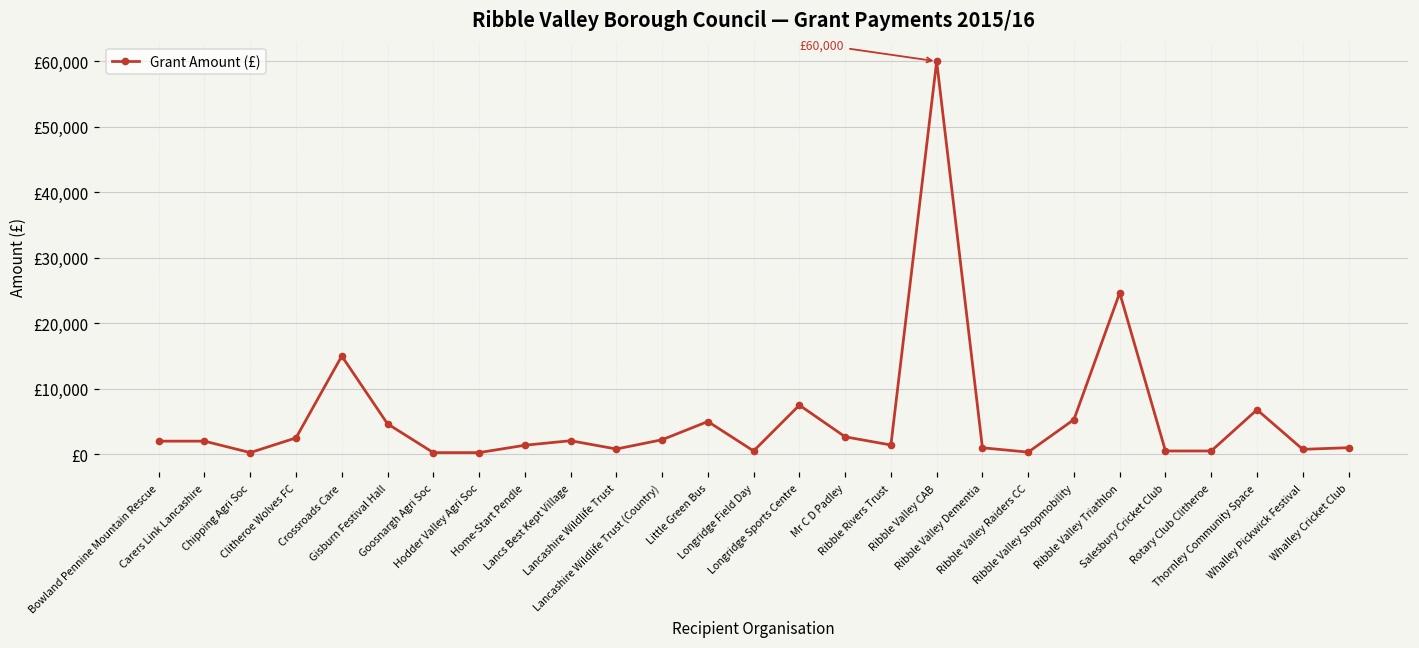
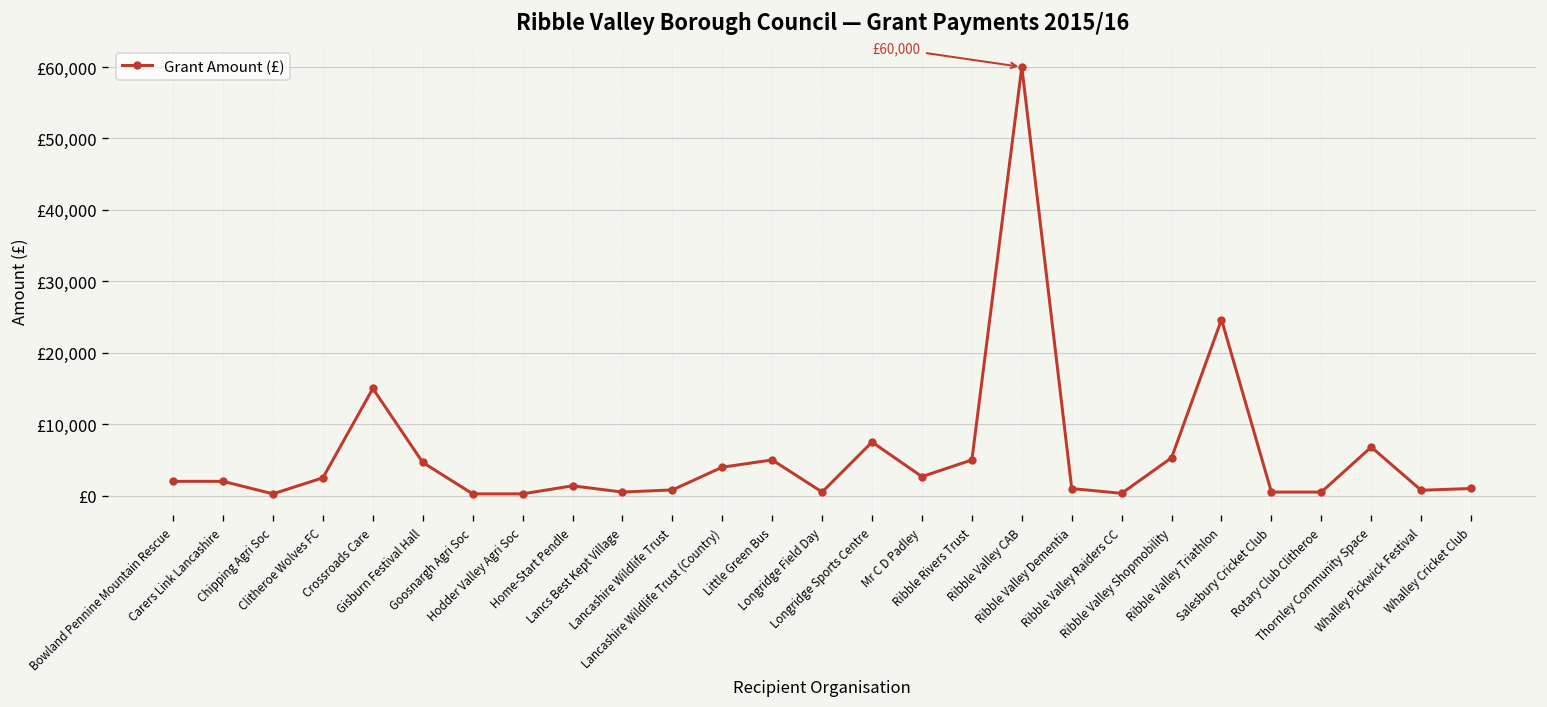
  {
    "Bowland Pennine Mountain Rescue": "£2,000",
    "Carers Link Lancashire": "£2,000",
    "Chipping Agri Soc": "£0",
    "Clitheroe Wolves FC": "£3,000",
    "Crossroads Care": "£15,000",
    "Gisburn Festival Hall": "£5,000",
    "Goosnargh Agri Soc": "£0",
    "Hodder Valley Agri Soc": "£0",
    "Home-Start Pendle": "£1,000",
-   "Lancs Best Kept Village": "£2,000",
+   "Lancs Best Kept Village": "£1,000",
    "Lancashire Wildlife Trust": "£1,000",
-   "Lancashire Wildlife Trust (Country)": "£2,000",
+   "Lancashire Wildlife Trust (Country)": "£4,000",
    "Little Green Bus": "£5,000",
    "Longridge Field Day": "£1,000",
    "Longridge Sports Centre": "£8,000",
    "Mr C D Padley": "£3,000",
-   "Ribble Rivers Trust": "£1,000",
+   "Ribble Rivers Trust": "£5,000",
    "Ribble Valley Dementia": "£1,000",
    "Ribble Valley Raiders CC": "£0",
    "Ribble Valley Shopmobility": "£5,000",
    "Ribble Valley Triathlon": "£25,000",
    "Salesbury Cricket Club": "£1,000",
    "Rotary Club Clitheroe": "£1,000",
    "Thornley Community Space": "£7,000",
    "Whalley Pickwick Festival": "£1,000",
    "Whalley Cricket Club": "£1,000"
  }
